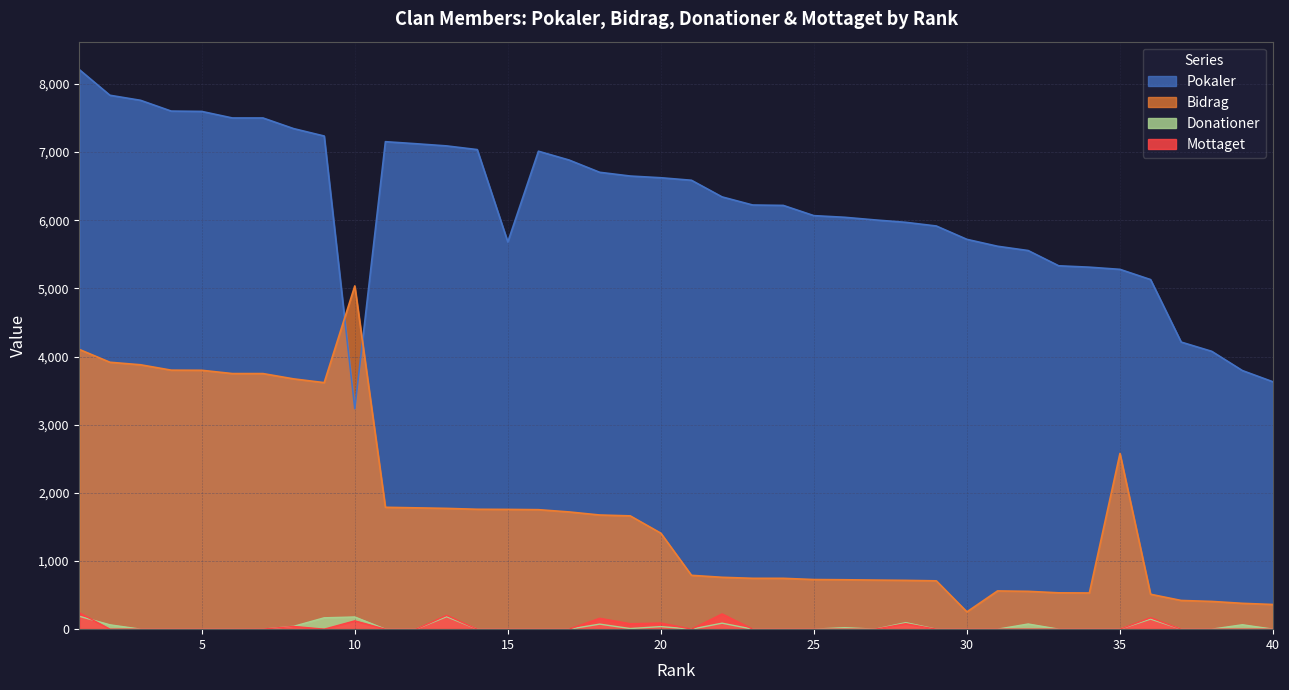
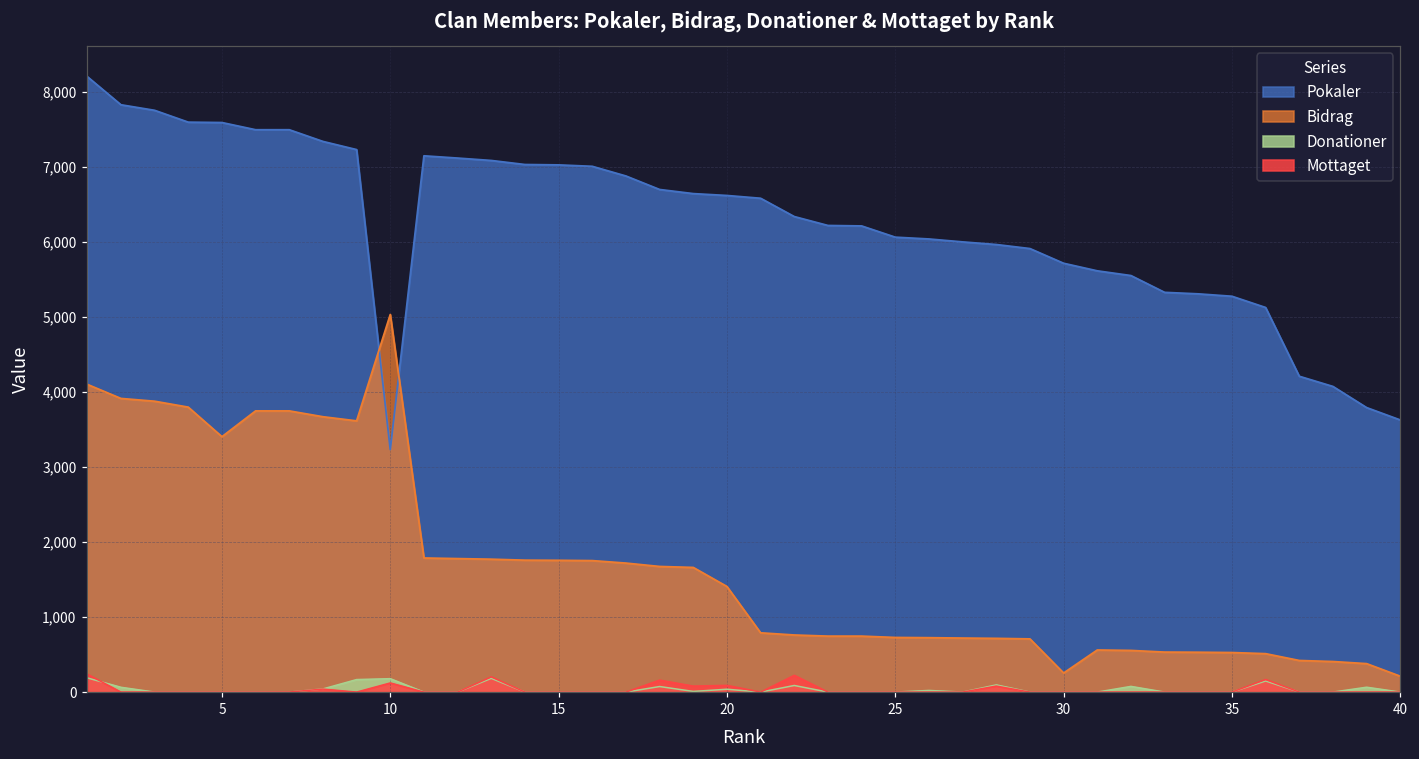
  {
    "Pokaler": {
      "5": "7,600",
      "10": "3,200",
-     "15": "5,700",
+     "15": "7,000",
      "20": "6,600",
      "25": "6,100",
      "30": "5,700",
      "35": "5,300",
      "40": "3,600"
    },
    "Bidrag": {
-     "5": "3,800",
+     "5": "3,400",
      "10": "5,000",
      "15": "1,800",
      "20": "1,400",
      "25": "700",
      "30": "300",
-     "35": "2,600",
-     "40": "400"
+     "35": "500",
+     "40": "200"
    },
    "Donationer": {
      "10": "200",
      "20": "0"
    },
    "Mottaget": {
      "10": "100",
      "20": "100"
    }
  }
